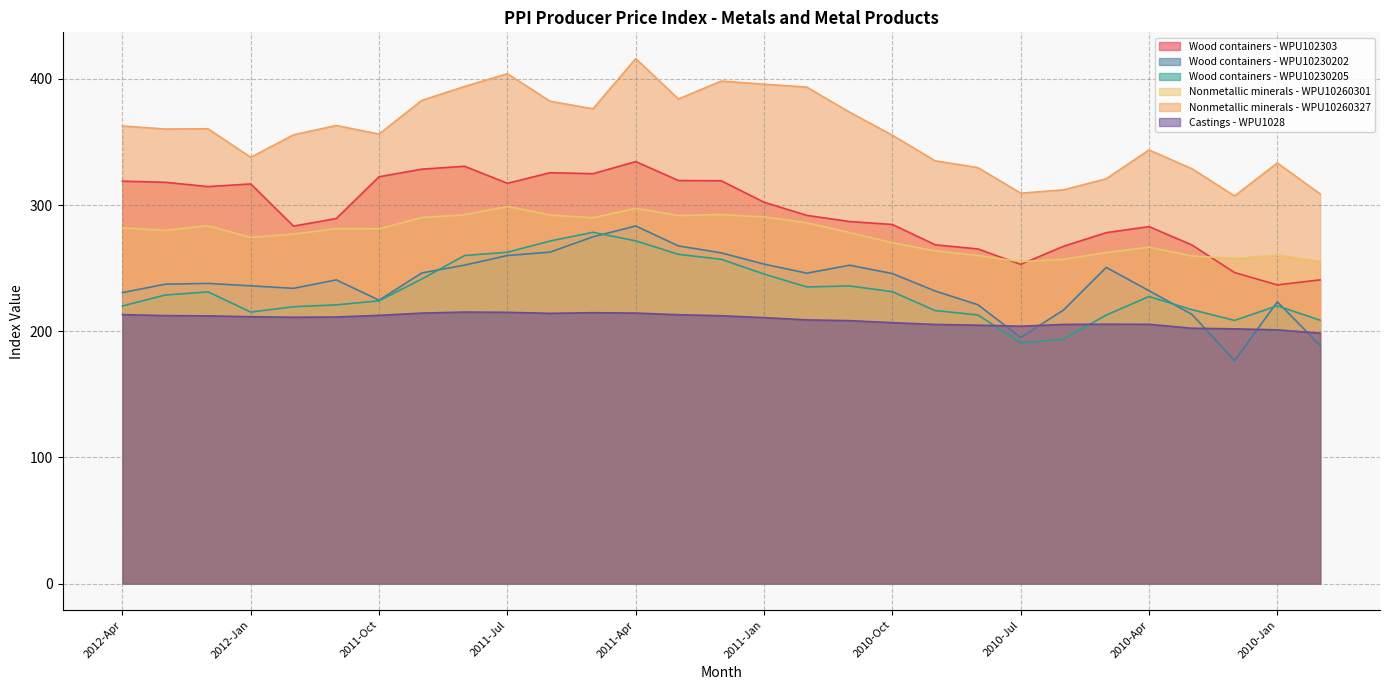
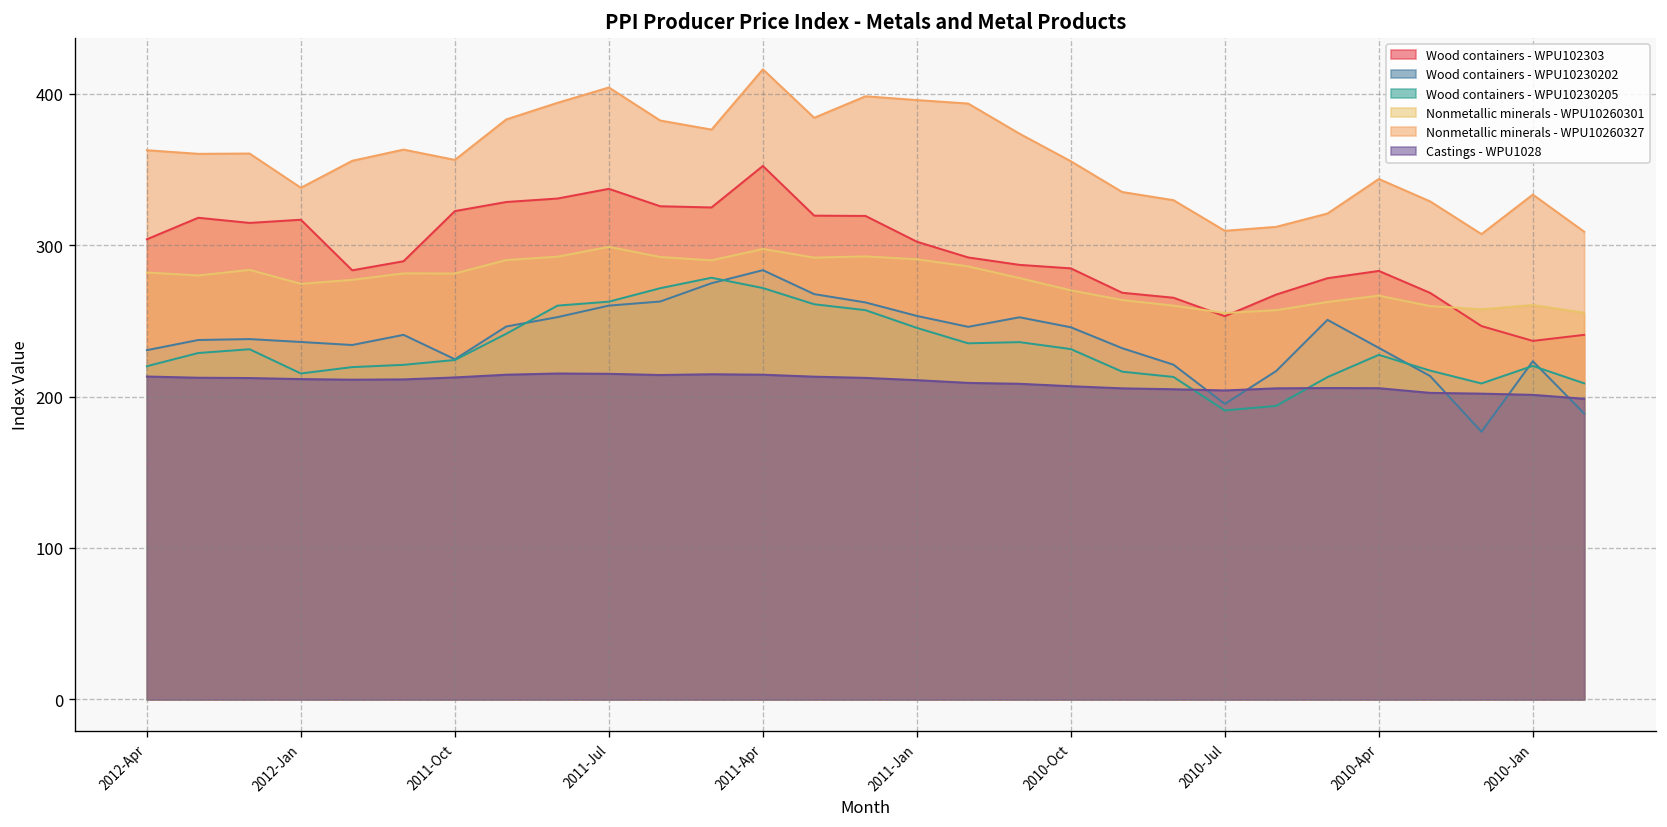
  {
    "Wood containers - WPU102303": {
-     "2012-Apr": 319,
+     "2012-Apr": 304,
      "2012-Jan": 317,
      "2011-Oct": 322,
-     "2011-Jul": 317,
-     "2011-Apr": 334,
+     "2011-Jul": 337,
+     "2011-Apr": 352,
      "2011-Jan": 302,
      "2010-Oct": 285,
      "2010-Jul": 253,
      "2010-Apr": 283,
      "2010-Jan": 237
    }
  }
